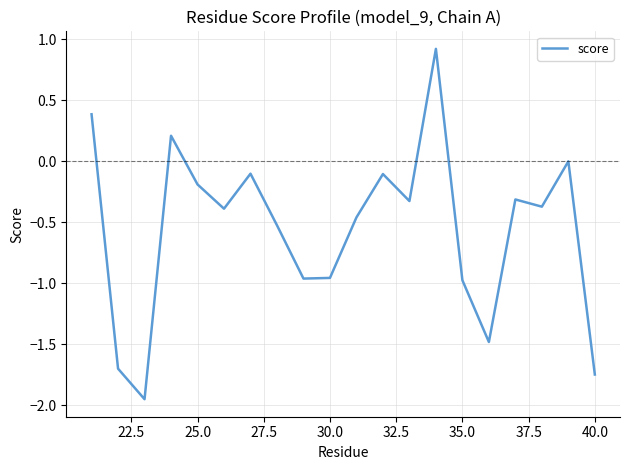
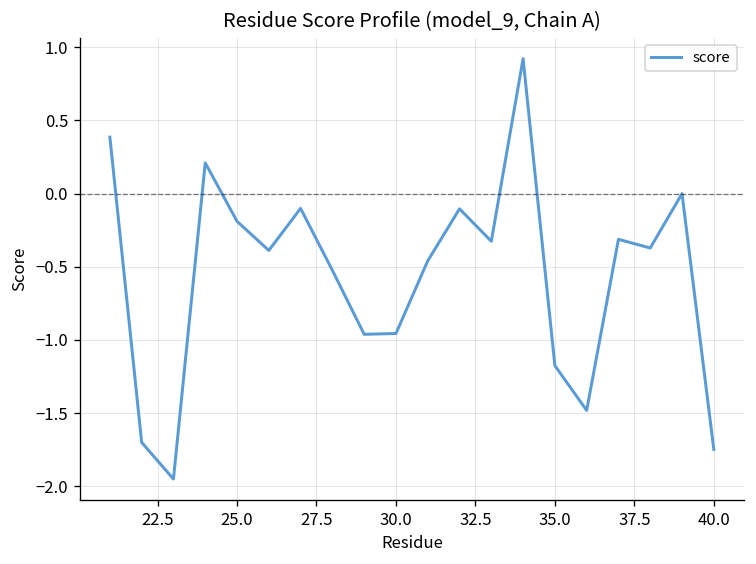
  {
    "25.0": -0.19,
    "30.0": -0.96,
-   "35.0": -0.97,
+   "35.0": -1.18,
    "40.0": -1.75
  }
